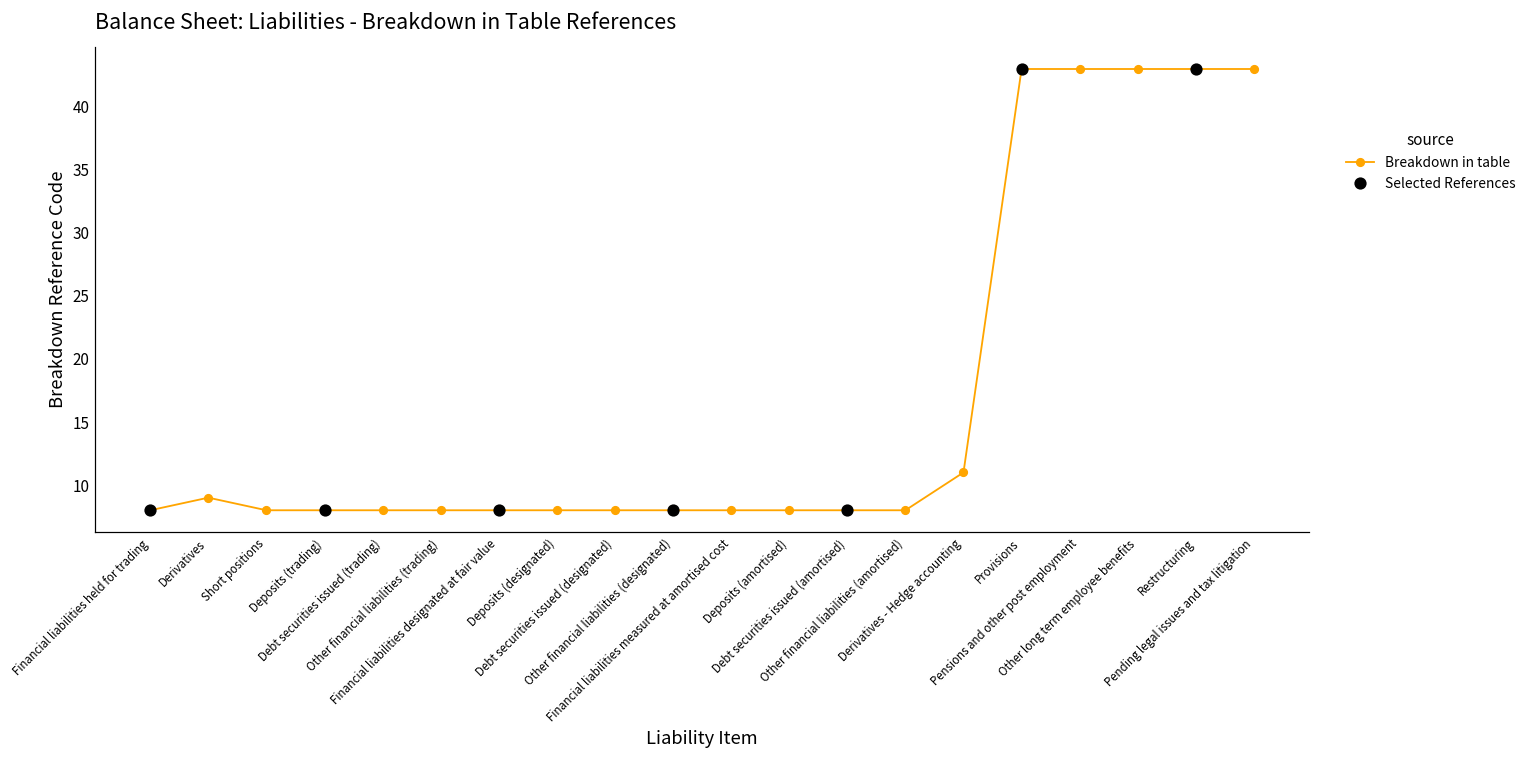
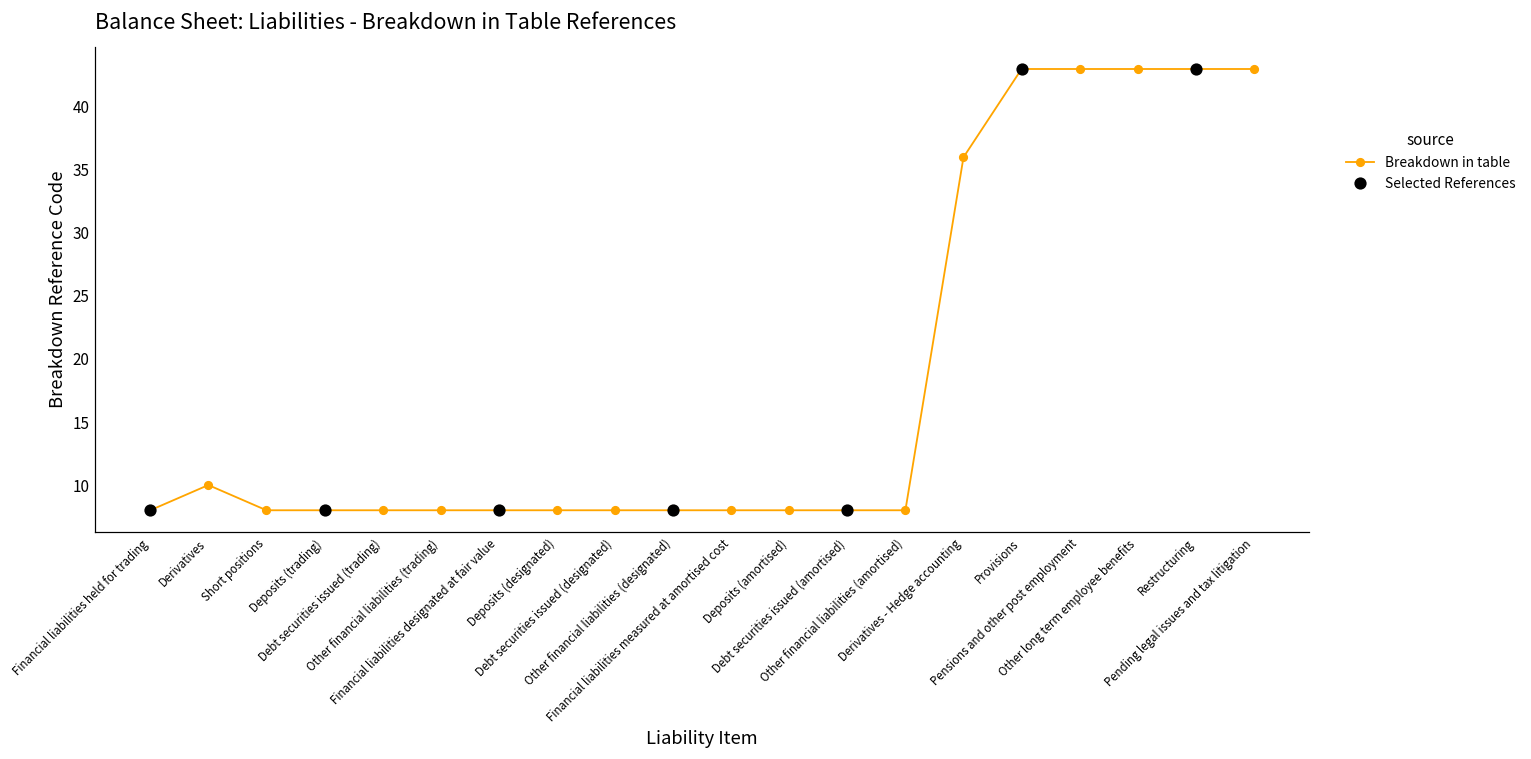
  {
    "Breakdown in table": {
-     "Derivatives": 9,
+     "Derivatives": 10,
      "Short positions": 8,
      "Debt securities issued (trading)": 8,
      "Other financial liabilities (trading)": 8,
      "Deposits (designated)": 8,
      "Debt securities issued (designated)": 8,
      "Financial liabilities measured at amortised cost": 8,
      "Deposits (amortised)": 8,
      "Other financial liabilities (amortised)": 8,
-     "Derivatives - Hedge accounting": 11,
+     "Derivatives - Hedge accounting": 36,
      "Pensions and other post employment": 43,
      "Other long term employee benefits": 43,
      "Pending legal issues and tax litigation": 43
    }
  }
